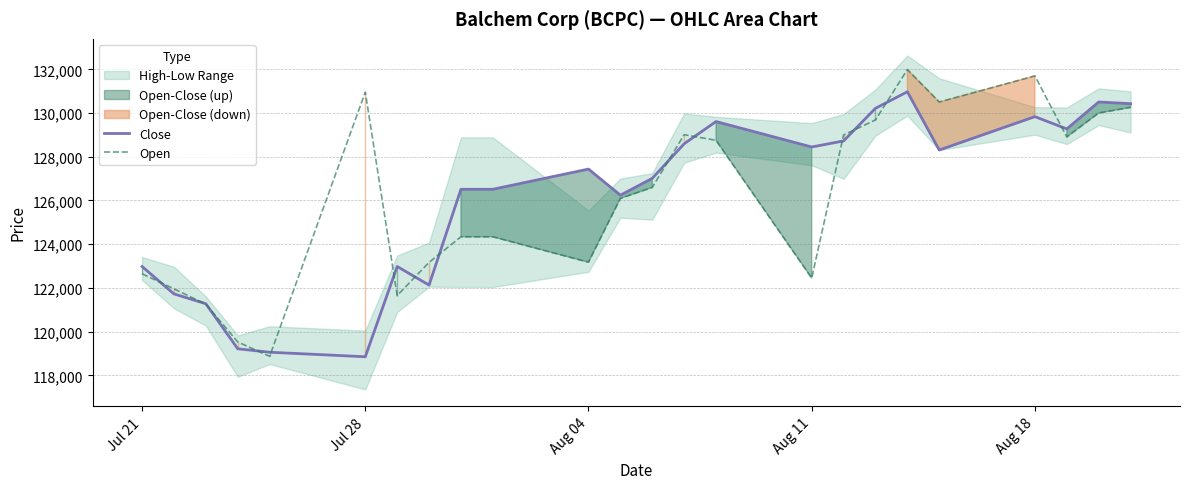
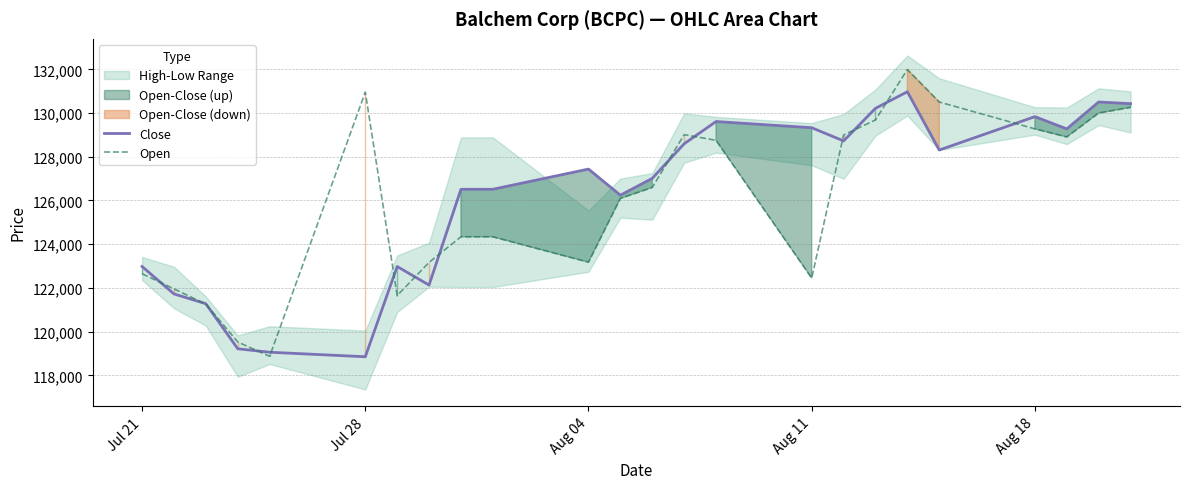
  {
    "Close": {
      "Jul 21": "123,000",
      "Jul 28": "118,900",
      "Aug 04": "127,400",
-     "Aug 11": "128,400",
+     "Aug 11": "129,300",
      "Aug 18": "129,800"
    },
    "Open": {
      "Jul 21": "122,600",
      "Jul 28": "131,000",
      "Aug 04": "123,200",
      "Aug 11": "122,400",
-     "Aug 18": "131,700"
+     "Aug 18": "129,300"
    }
  }
